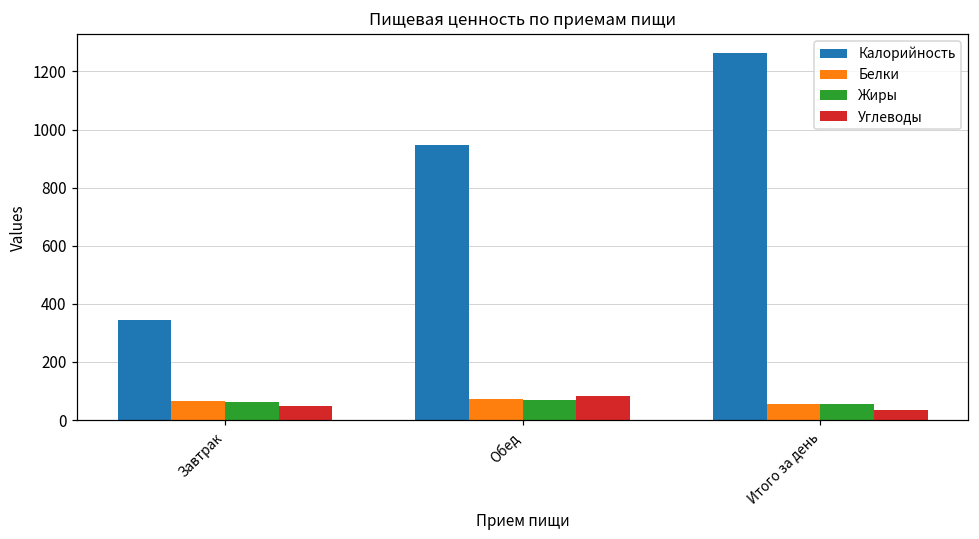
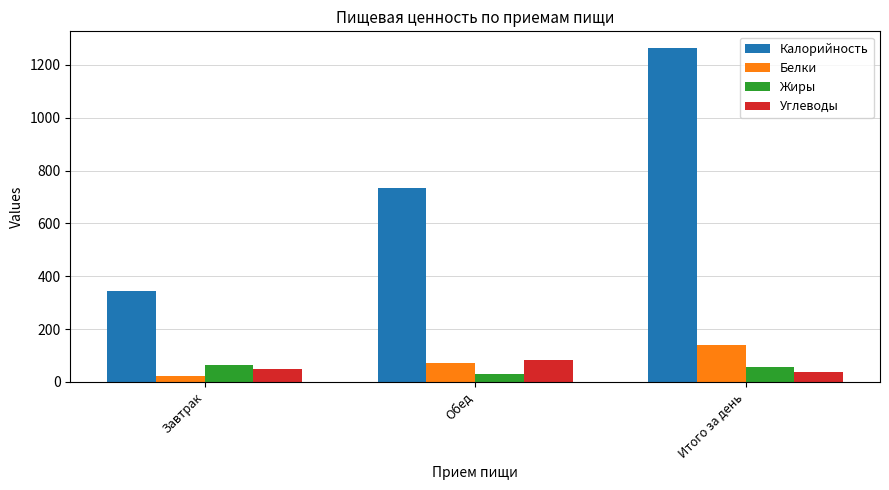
  {
    "Калорийность": {
      "Завтрак": 340,
-     "Обед": 950,
+     "Обед": 740,
      "Итого за день": 1260
    },
    "Белки": {
-     "Завтрак": 70,
+     "Завтрак": 20,
      "Обед": 70,
-     "Итого за день": 60
+     "Итого за день": 140
    },
    "Жиры": {
      "Завтрак": 60,
-     "Обед": 70,
+     "Обед": 30,
      "Итого за день": 60
    },
    "Углеводы": {
      "Завтрак": 50,
      "Обед": 80,
      "Итого за день": 40
    }
  }
